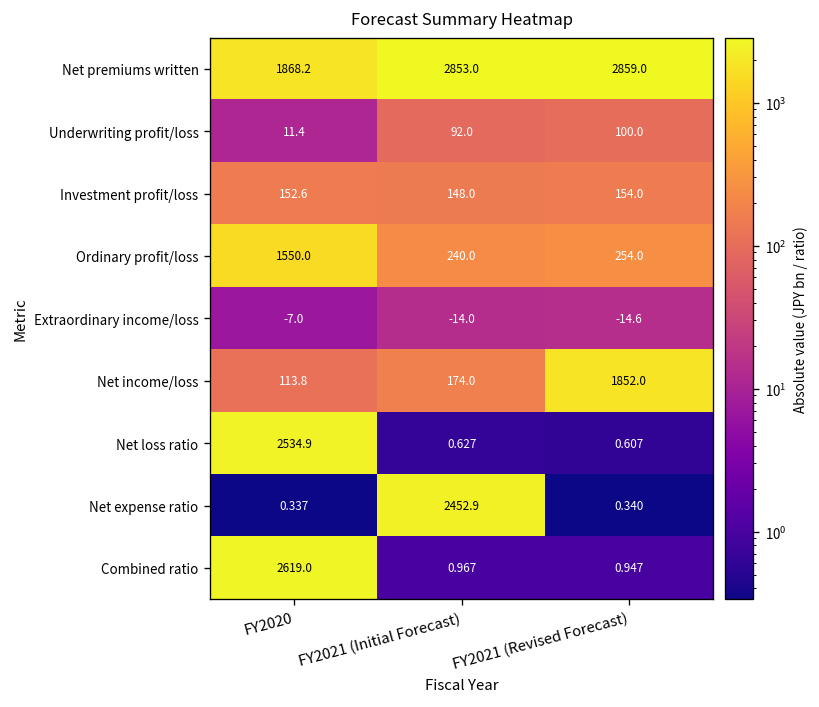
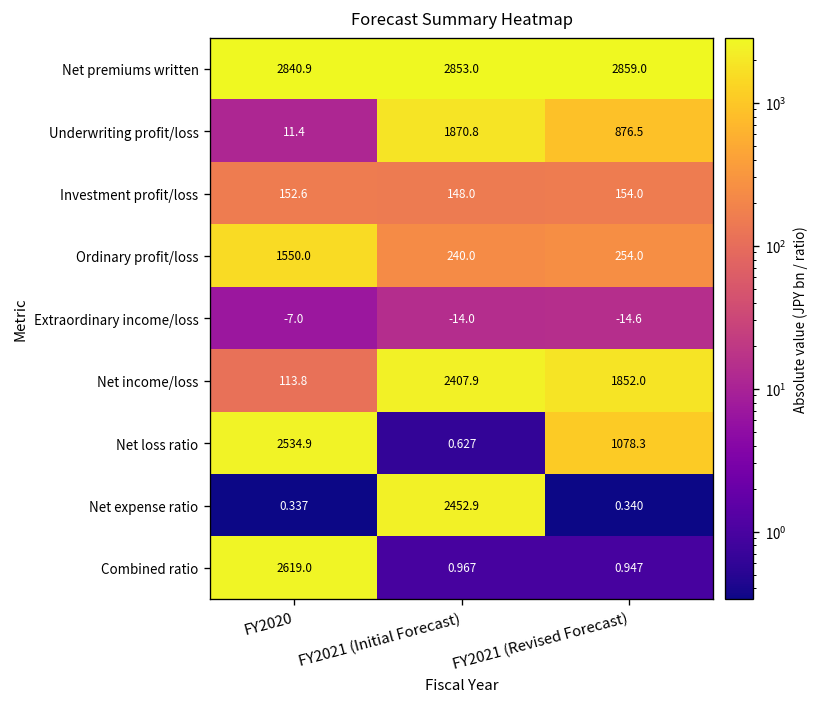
  {
    "Net premiums written": {
-     "FY2020": 1868.2,
+     "FY2020": 2840.9,
      "FY2021 (Initial Forecast)": 2853.0,
      "FY2021 (Revised Forecast)": 2859.0
    },
    "Underwriting profit/loss": {
      "FY2020": 11.4,
-     "FY2021 (Initial Forecast)": 92.0,
-     "FY2021 (Revised Forecast)": 100.0
+     "FY2021 (Initial Forecast)": 1870.8,
+     "FY2021 (Revised Forecast)": 876.5
    },
    "Investment profit/loss": {
      "FY2020": 152.6,
      "FY2021 (Initial Forecast)": 148.0,
      "FY2021 (Revised Forecast)": 154.0
    },
    "Ordinary profit/loss": {
      "FY2020": 1550.0,
      "FY2021 (Initial Forecast)": 240.0,
      "FY2021 (Revised Forecast)": 254.0
    },
    "Extraordinary income/loss": {
      "FY2020": -7.0,
      "FY2021 (Initial Forecast)": -14.0,
      "FY2021 (Revised Forecast)": -14.6
    },
    "Net income/loss": {
      "FY2020": 113.8,
-     "FY2021 (Initial Forecast)": 174.0,
+     "FY2021 (Initial Forecast)": 2407.9,
      "FY2021 (Revised Forecast)": 1852.0
    },
    "Net loss ratio": {
      "FY2020": 2534.9,
      "FY2021 (Initial Forecast)": 0.627,
-     "FY2021 (Revised Forecast)": 0.607
+     "FY2021 (Revised Forecast)": 1078.3
    },
    "Net expense ratio": {
      "FY2020": 0.337,
      "FY2021 (Initial Forecast)": 2452.9,
      "FY2021 (Revised Forecast)": 0.340
    },
    "Combined ratio": {
      "FY2020": 2619.0,
      "FY2021 (Initial Forecast)": 0.967,
      "FY2021 (Revised Forecast)": 0.947
    }
  }
